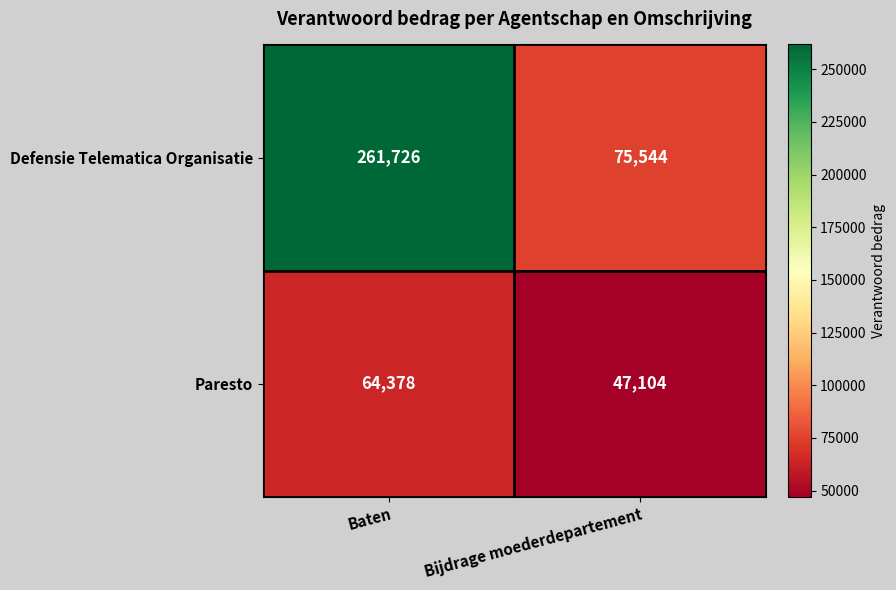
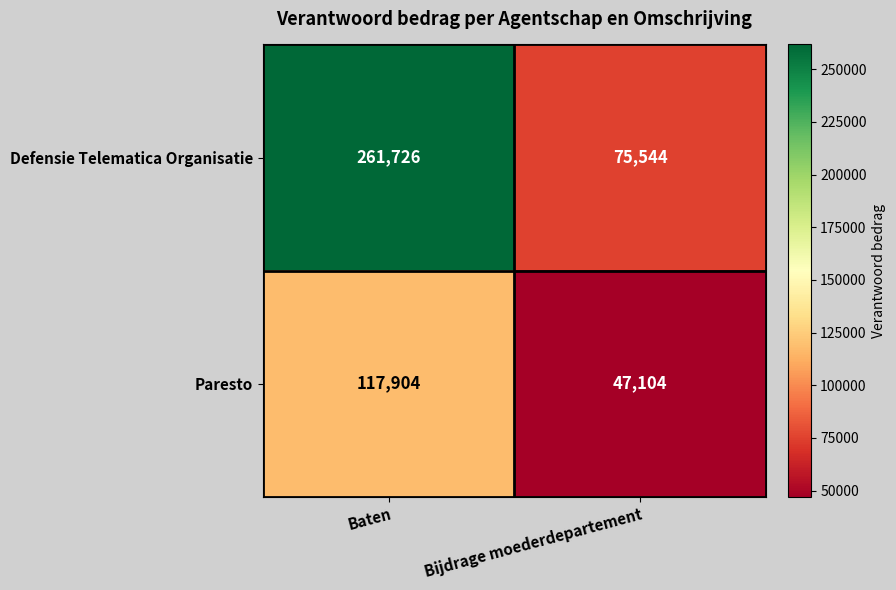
  {
    "Defensie Telematica Organisatie": {
      "Baten": "261,726",
      "Bijdrage moederdepartement": "75,544"
    },
    "Paresto": {
-     "Baten": "64,378",
+     "Baten": "117,904",
      "Bijdrage moederdepartement": "47,104"
    }
  }
